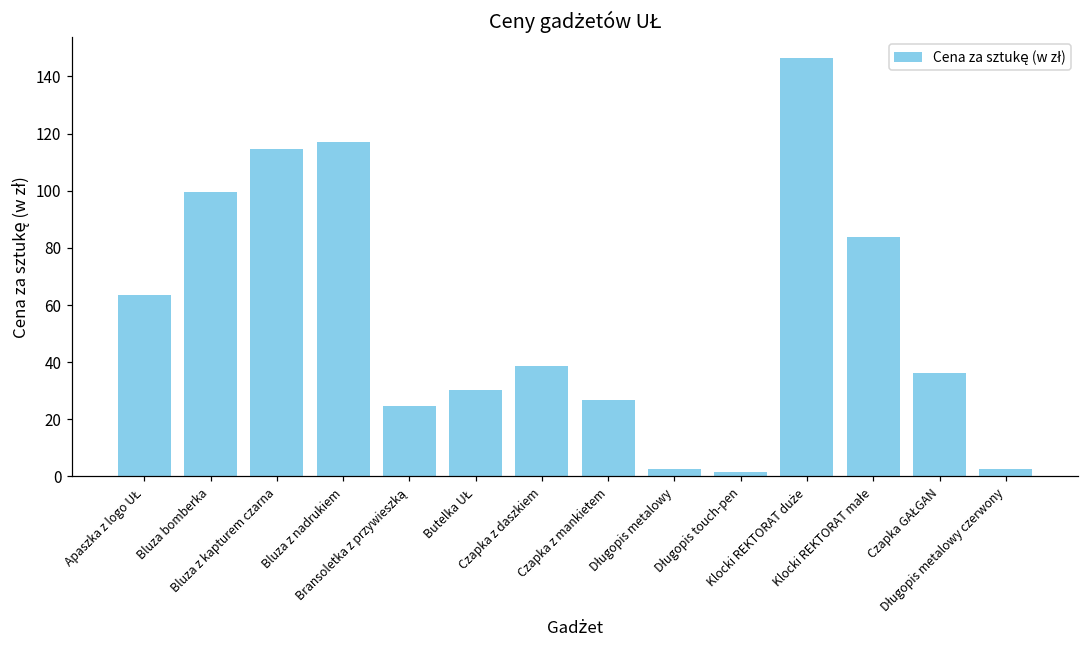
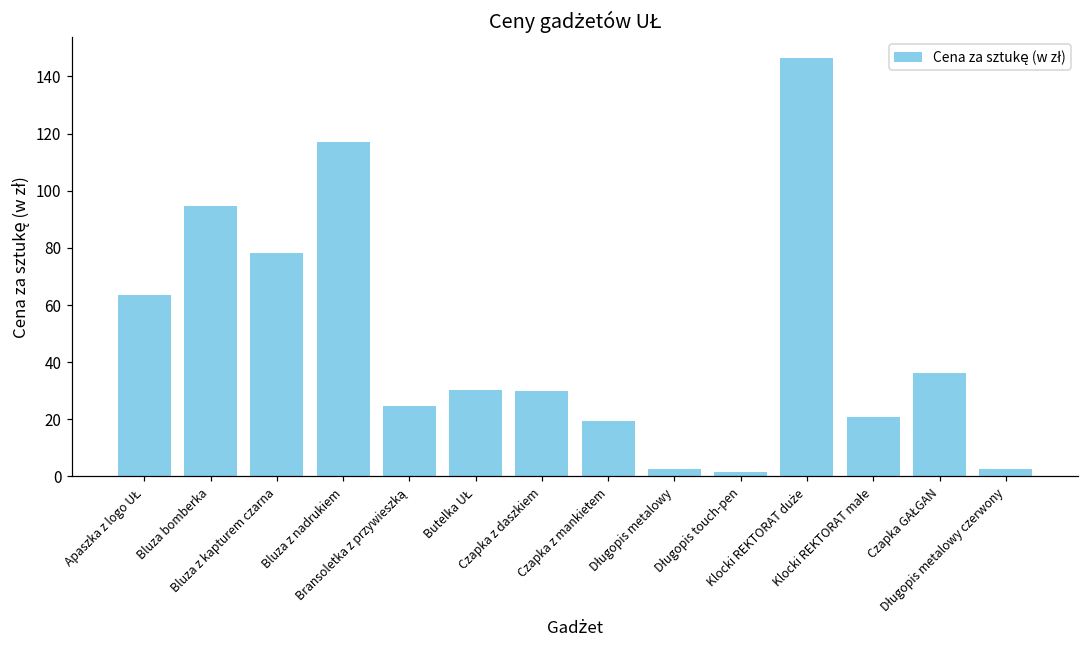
  {
    "Apaszka z logo UŁ": 63,
-   "Bluza bomberka": 100,
-   "Bluza z kapturem czarna": 114,
+   "Bluza bomberka": 95,
+   "Bluza z kapturem czarna": 78,
    "Bluza z nadrukiem": 117,
    "Bransoletka z przywieszką": 25,
    "Butelka UŁ": 30,
-   "Czapka z daszkiem": 39,
-   "Czapka z mankietem": 27,
+   "Czapka z daszkiem": 30,
+   "Czapka z mankietem": 20,
    "Długopis metalowy": 3,
    "Długopis touch-pen": 2,
    "Klocki REKTORAT duże": 146,
-   "Klocki REKTORAT małe": 84,
+   "Klocki REKTORAT małe": 21,
    "Czapka GAŁGAN": 36,
    "Długopis metalowy czerwony": 3
  }
